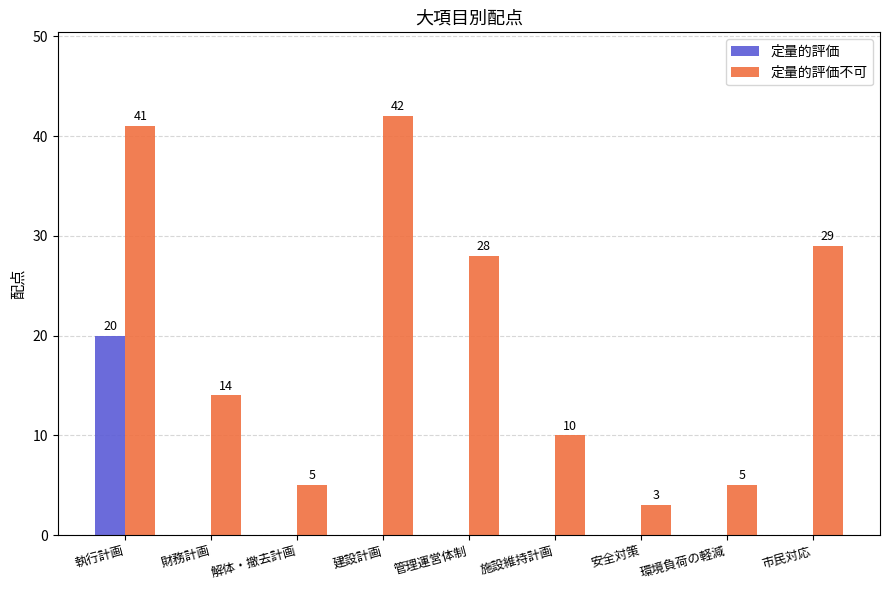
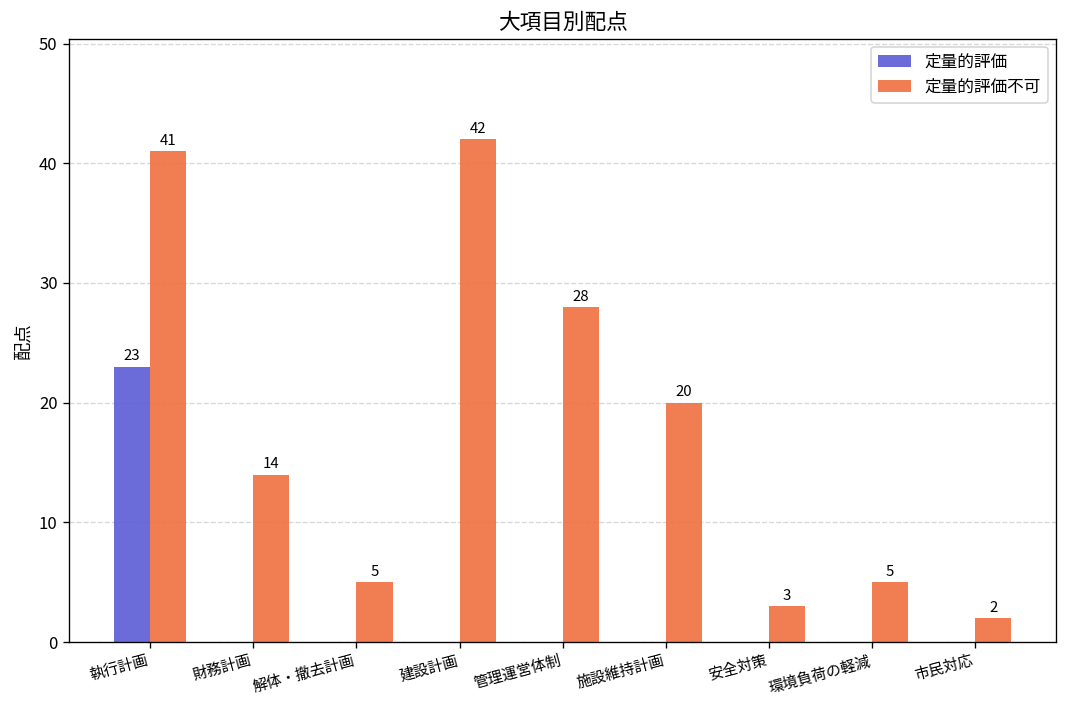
  {
    "定量的評価": {
-     "執行計画": 20
+     "執行計画": 23
    },
    "定量的評価不可": {
      "執行計画": 41,
      "財務計画": 14,
      "解体・撤去計画": 5,
      "建設計画": 42,
      "管理運営体制": 28,
-     "施設維持計画": 10,
+     "施設維持計画": 20,
      "安全対策": 3,
      "環境負荷の軽減": 5,
-     "市民対応": 29
+     "市民対応": 2
    }
  }
